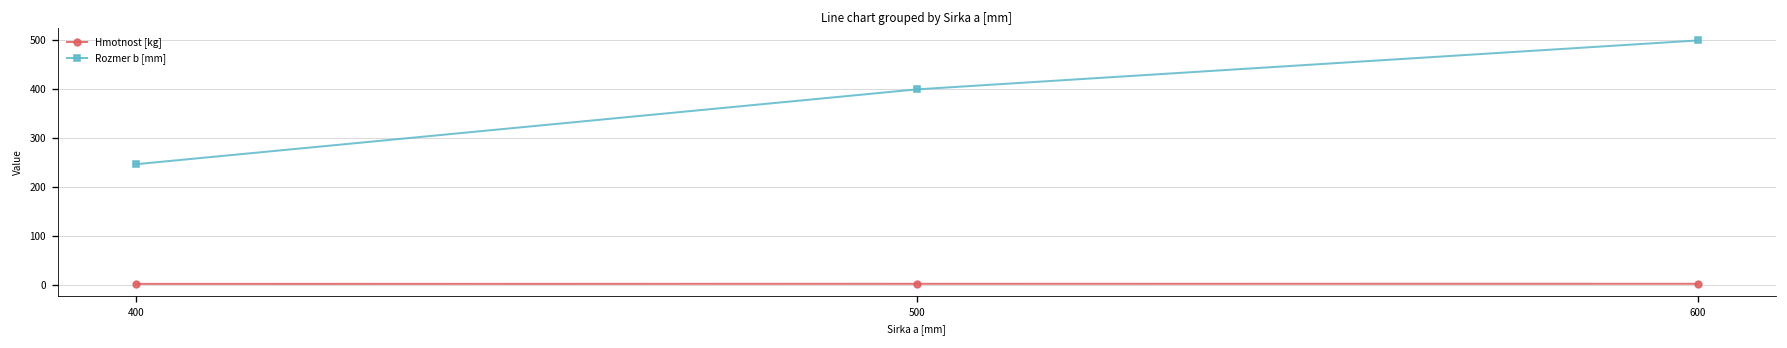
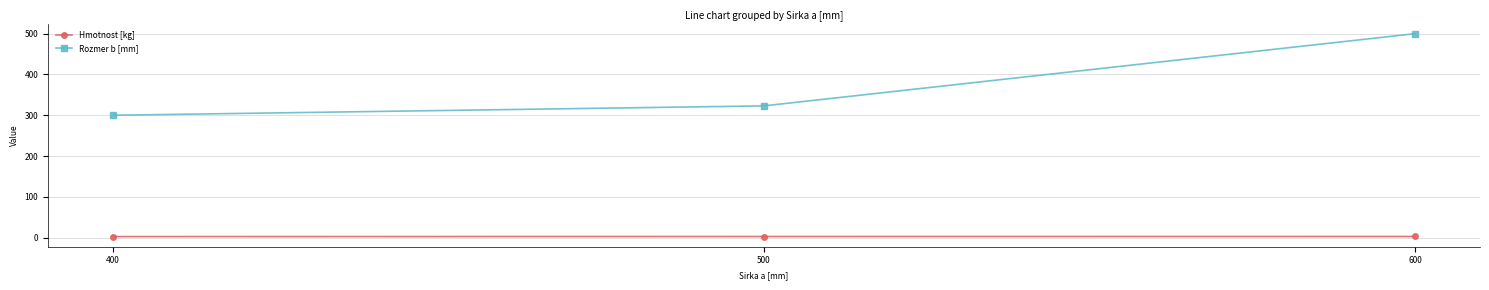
  {
    "Hmotnost [kg]": {
      "400": 0,
      "500": 0,
      "600": 0
    },
    "Rozmer b [mm]": {
-     "400": 250,
-     "500": 400,
+     "400": 300,
+     "500": 320,
      "600": 500
    }
  }
